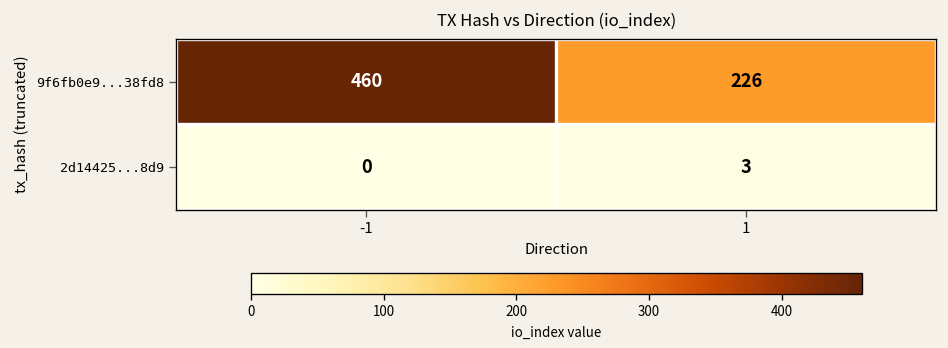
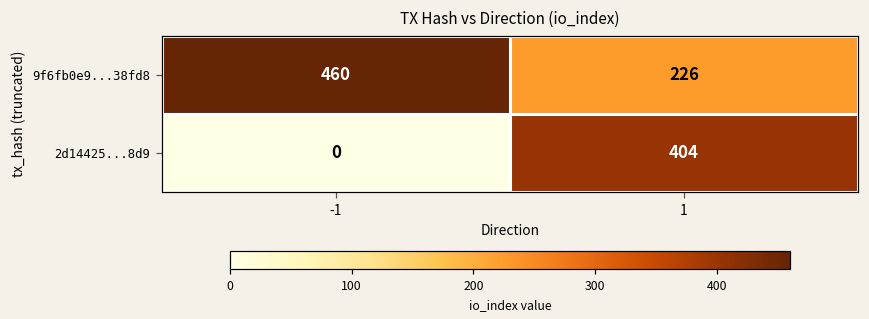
  {
    "9f6fb0e9...38fd8": {
      "-1": 460,
      "1": 226
    },
    "2d14425...8d9": {
      "-1": 0,
-     "1": 3
+     "1": 404
    }
  }
